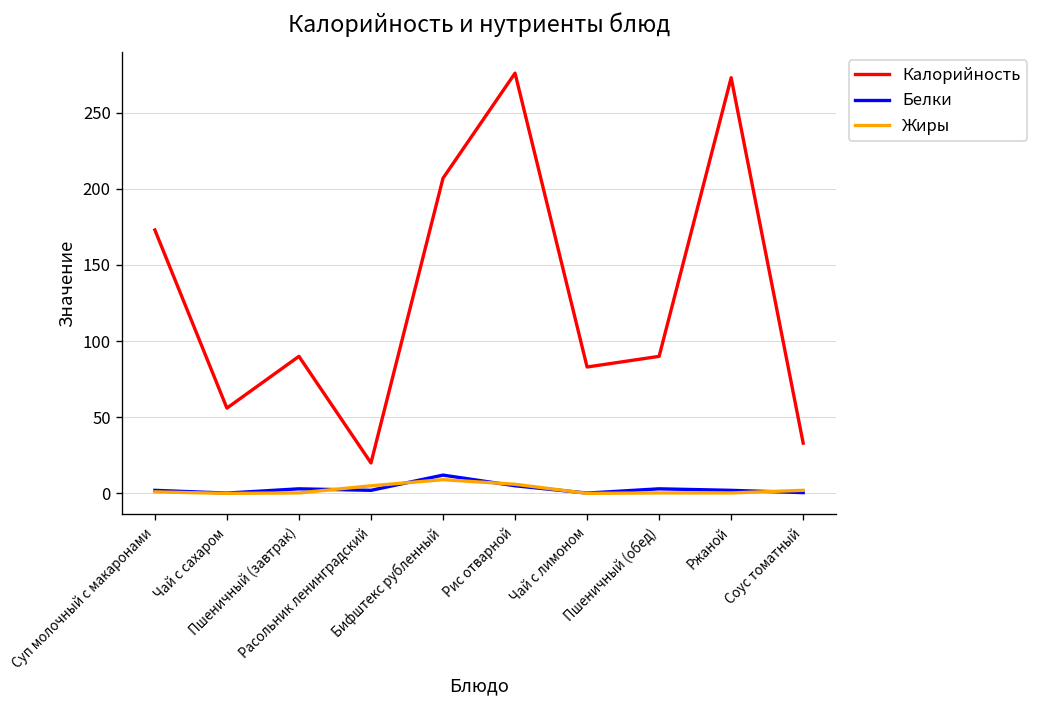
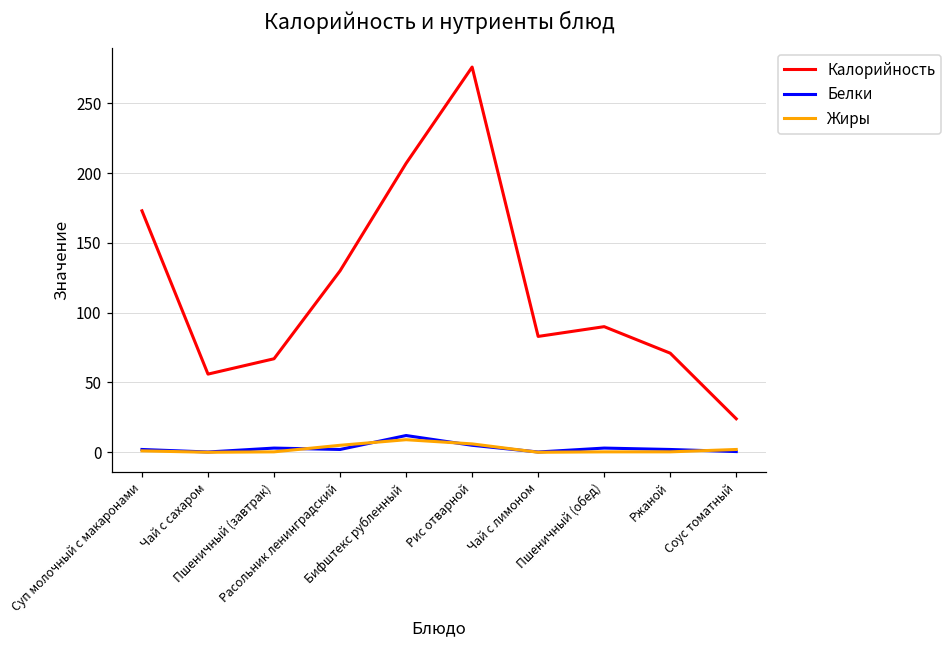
  {
    "Калорийность": {
      "Суп молочный с макаронами": 173,
      "Чай с сахаром": 56,
-     "Пшеничный (завтрак)": 90,
-     "Расольник ленинградский": 20,
+     "Пшеничный (завтрак)": 67,
+     "Расольник ленинградский": 130,
      "Бифштекс рубленный": 207,
      "Рис отварной": 276,
      "Чай с лимоном": 83,
      "Пшеничный (обед)": 90,
-     "Ржаной": 273,
-     "Соус томатный": 33
+     "Ржаной": 71,
+     "Соус томатный": 24
    },
    "Белки": {
      "Пшеничный (завтрак)": 3,
      "Расольник ленинградский": 2,
      "Бифштекс рубленный": 12,
      "Пшеничный (обед)": 3
    },
    "Жиры": {
      "Пшеничный (завтрак)": 0,
      "Расольник ленинградский": 5,
      "Бифштекс рубленный": 9,
      "Пшеничный (обед)": 0
    }
  }
